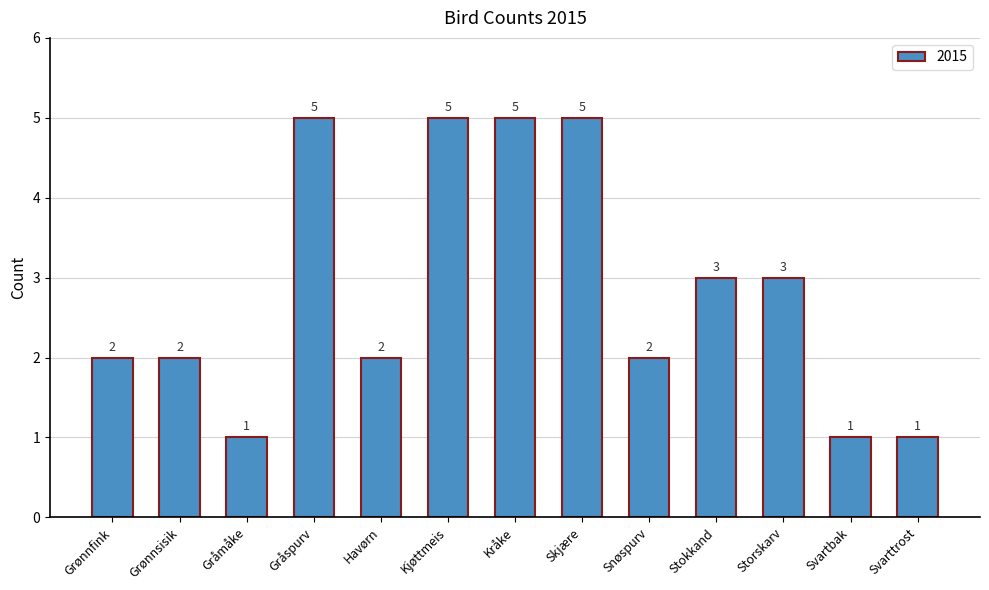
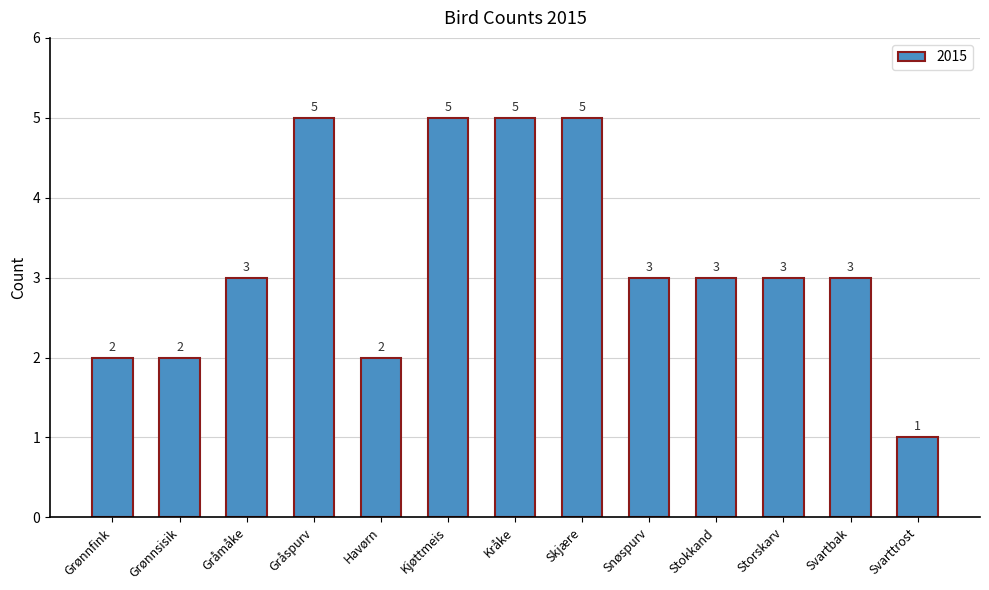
  {
    "Grønnfink": 2,
    "Grønnsisik": 2,
-   "Gråmåke": 1,
+   "Gråmåke": 3,
    "Gråspurv": 5,
    "Havørn": 2,
    "Kjøttmeis": 5,
    "Kråke": 5,
    "Skjære": 5,
-   "Snøspurv": 2,
+   "Snøspurv": 3,
    "Stokkand": 3,
    "Storskarv": 3,
-   "Svartbak": 1,
+   "Svartbak": 3,
    "Svarttrost": 1
  }
